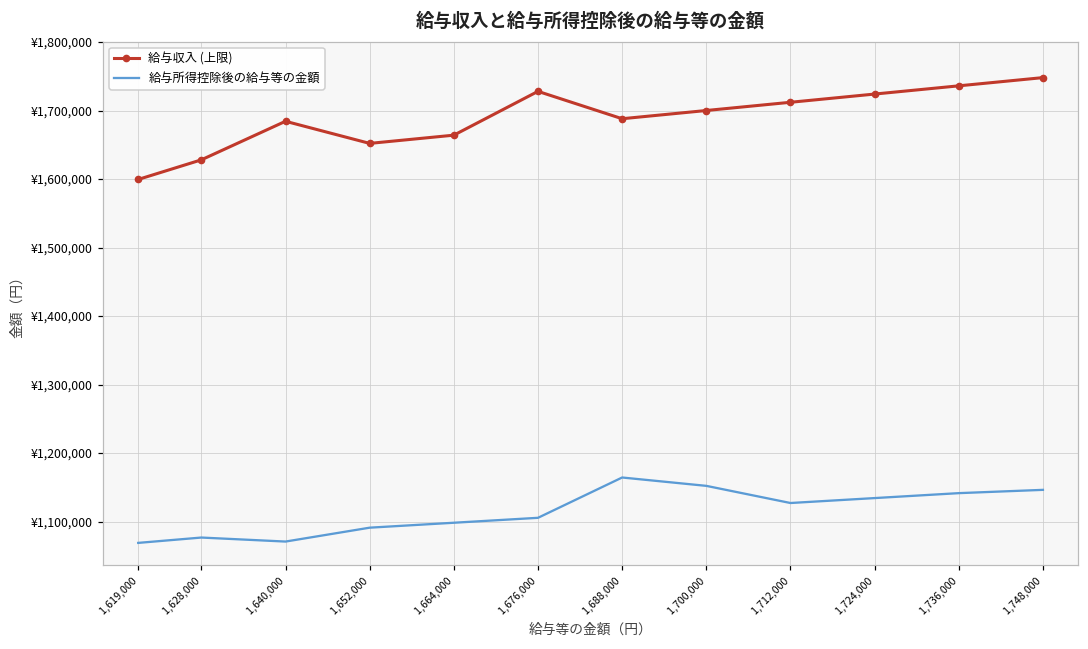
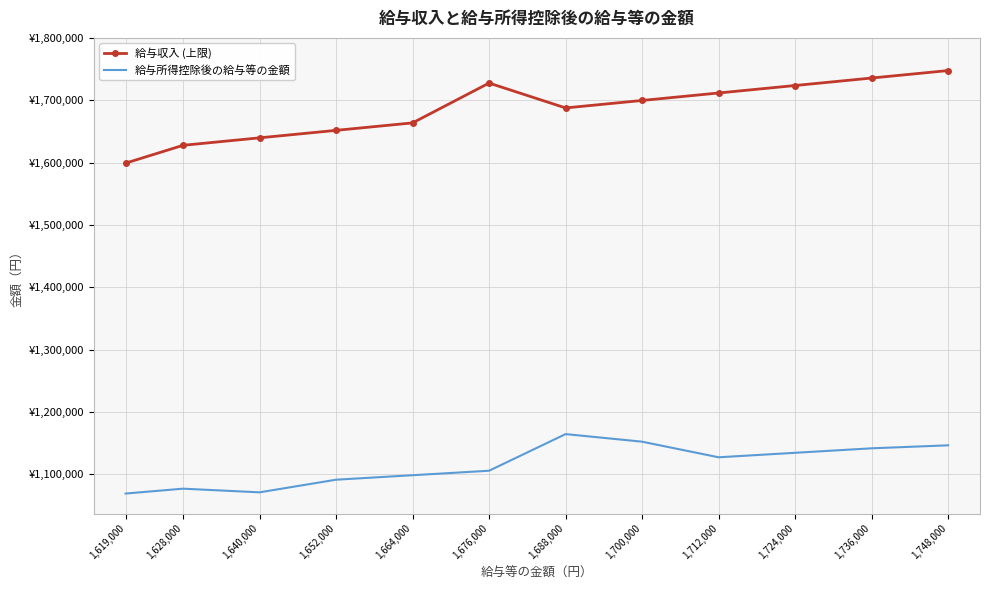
  {
    "給与収入 (上限)": {
      "1,619,000": "¥1,600,000",
      "1,628,000": "¥1,630,000",
-     "1,640,000": "¥1,680,000",
+     "1,640,000": "¥1,640,000",
      "1,652,000": "¥1,650,000",
      "1,664,000": "¥1,660,000",
      "1,676,000": "¥1,730,000",
      "1,688,000": "¥1,690,000",
      "1,700,000": "¥1,700,000",
      "1,712,000": "¥1,710,000",
      "1,724,000": "¥1,720,000",
      "1,736,000": "¥1,740,000",
      "1,748,000": "¥1,750,000"
    },
    "給与所得控除後の給与等の金額": {
      "1,619,000": "¥1,070,000",
      "1,628,000": "¥1,080,000",
      "1,640,000": "¥1,070,000",
      "1,652,000": "¥1,090,000",
      "1,664,000": "¥1,100,000",
      "1,676,000": "¥1,110,000",
      "1,688,000": "¥1,160,000",
      "1,700,000": "¥1,150,000",
      "1,712,000": "¥1,130,000",
      "1,724,000": "¥1,130,000",
      "1,736,000": "¥1,140,000",
      "1,748,000": "¥1,150,000"
    }
  }
